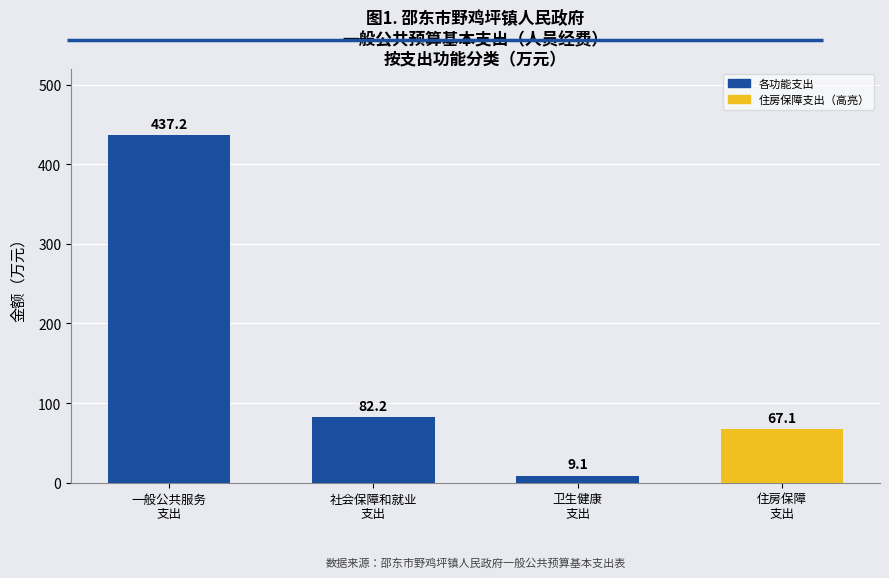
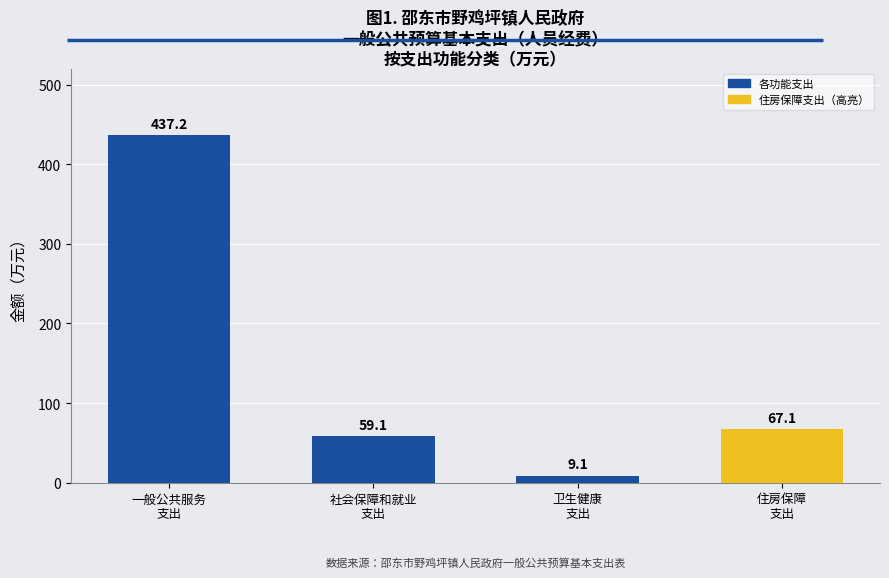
  {
    "一般公共服务 支出": 437.2,
-   "社会保障和就业 支出": 82.2,
+   "社会保障和就业 支出": 59.1,
    "卫生健康 支出": 9.1,
    "住房保障 支出": 67.1
  }
